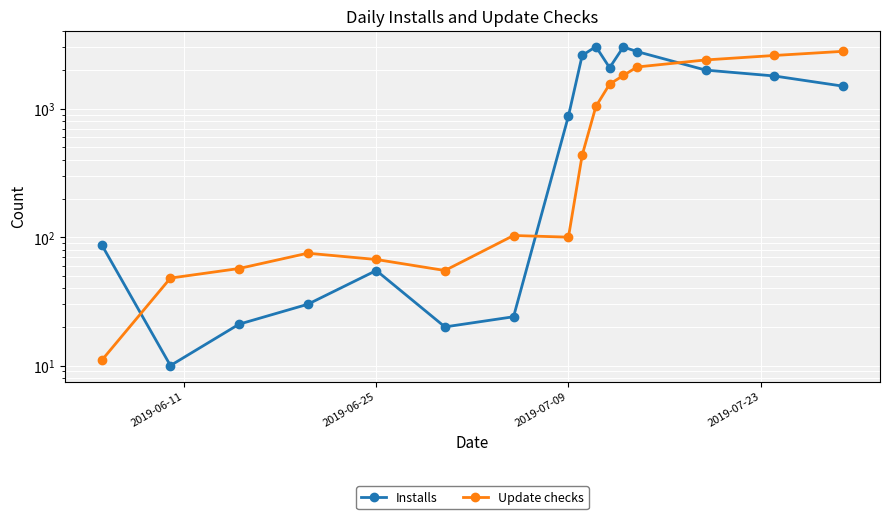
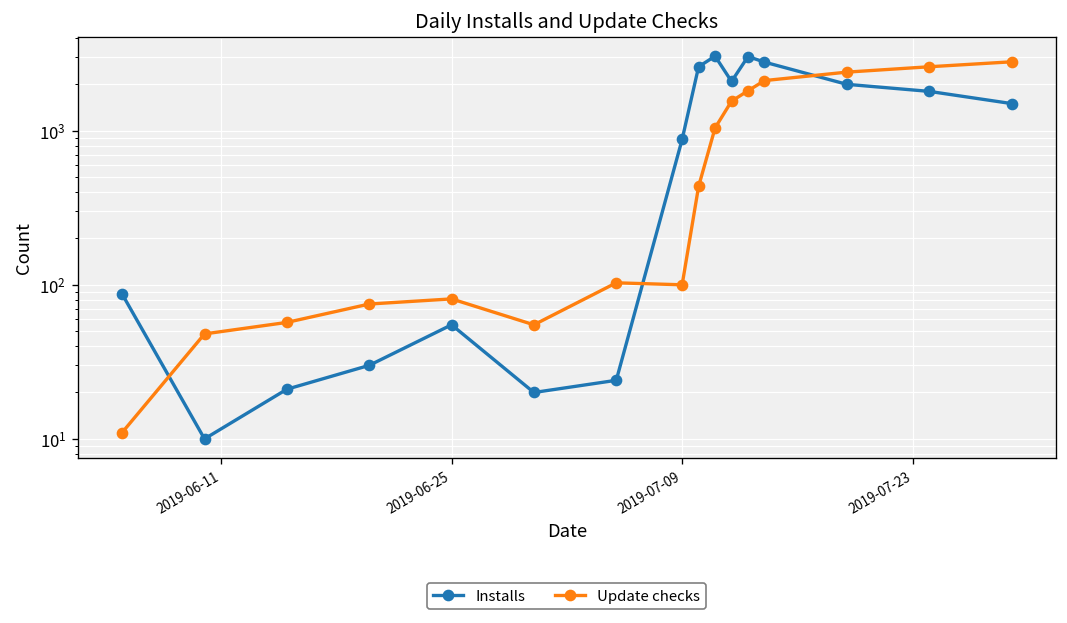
  {
    "Installs": {
      "2019-06-25": 55,
      "2019-07-09": 900
    },
    "Update checks": {
-     "2019-06-25": 70,
+     "2019-06-25": 80,
      "2019-07-09": 100
    }
  }
